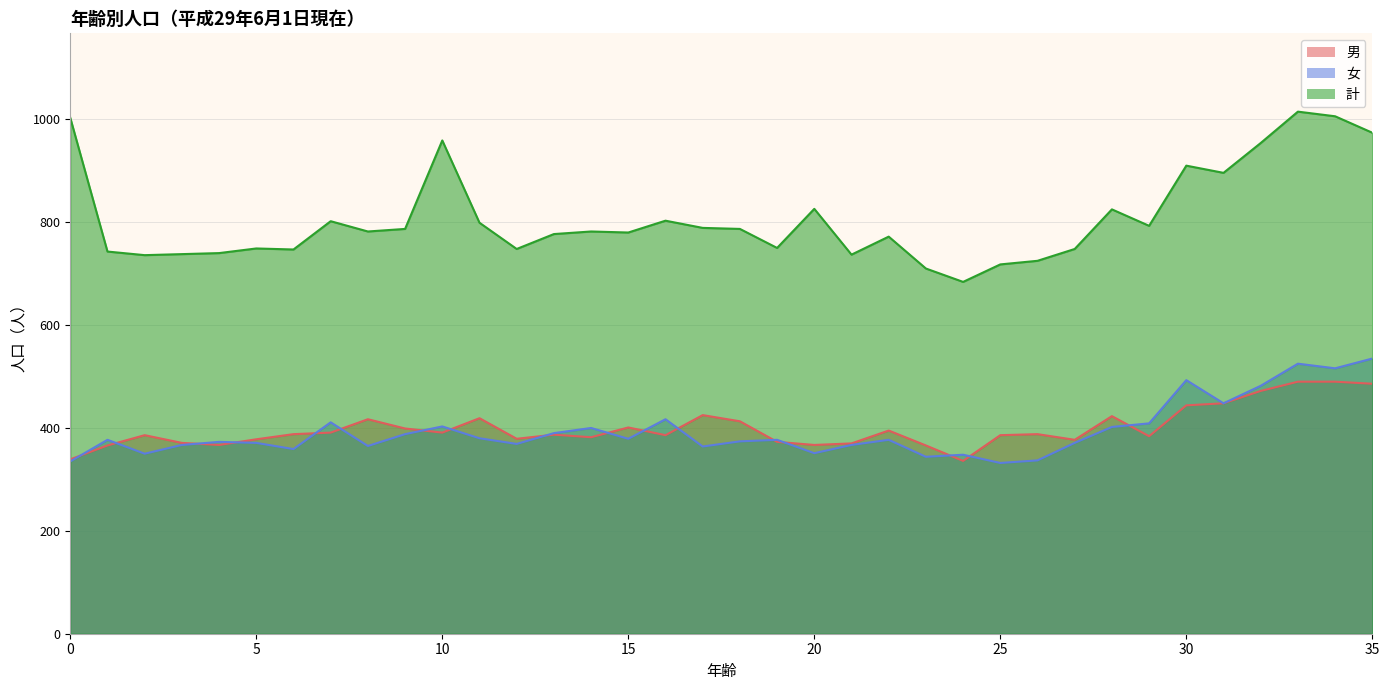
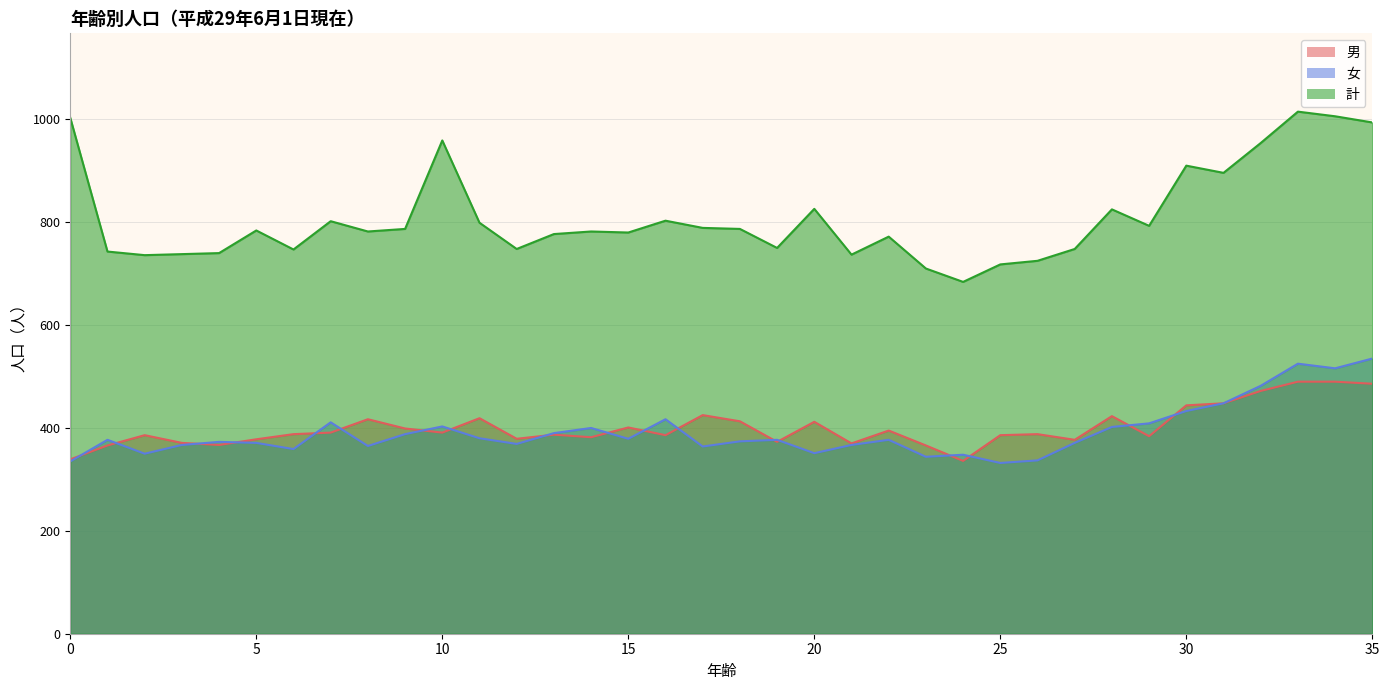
  {
    "男": {
      "5": 380,
      "10": 390,
      "15": 400,
-     "20": 370,
+     "20": 410,
      "25": 390,
      "30": 440,
      "35": 490
    },
    "女": {
      "5": 370,
      "10": 400,
      "15": 380,
      "20": 350,
      "25": 330,
-     "30": 490,
+     "30": 430,
      "35": 540
    },
    "計": {
      "0": 1000,
-     "5": 750,
+     "5": 780,
      "10": 960,
      "15": 780,
      "20": 830,
      "25": 720,
      "30": 910,
-     "35": 970
+     "35": 990
    }
  }
